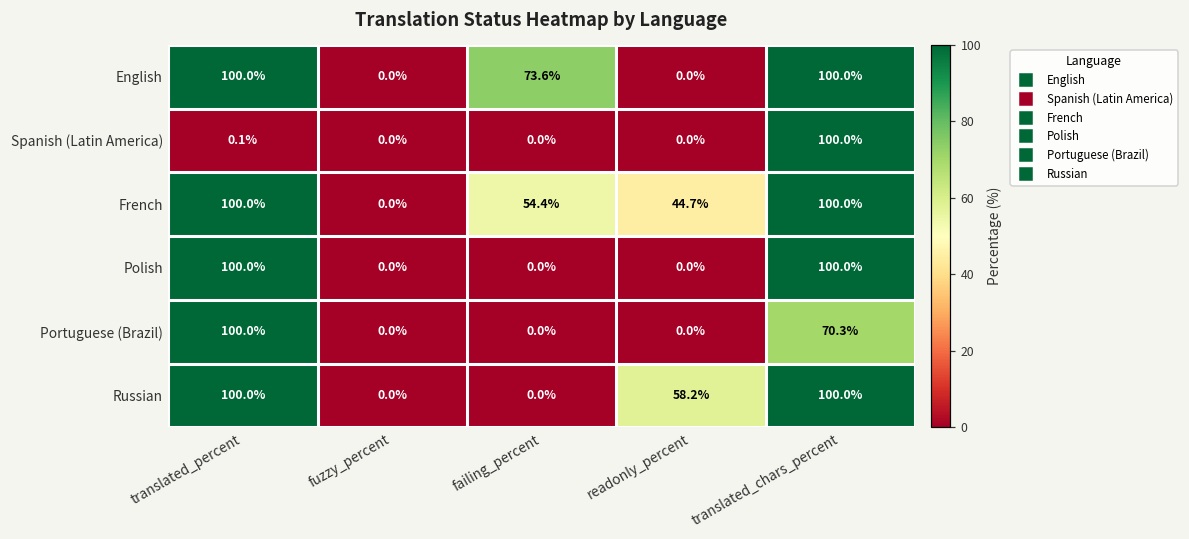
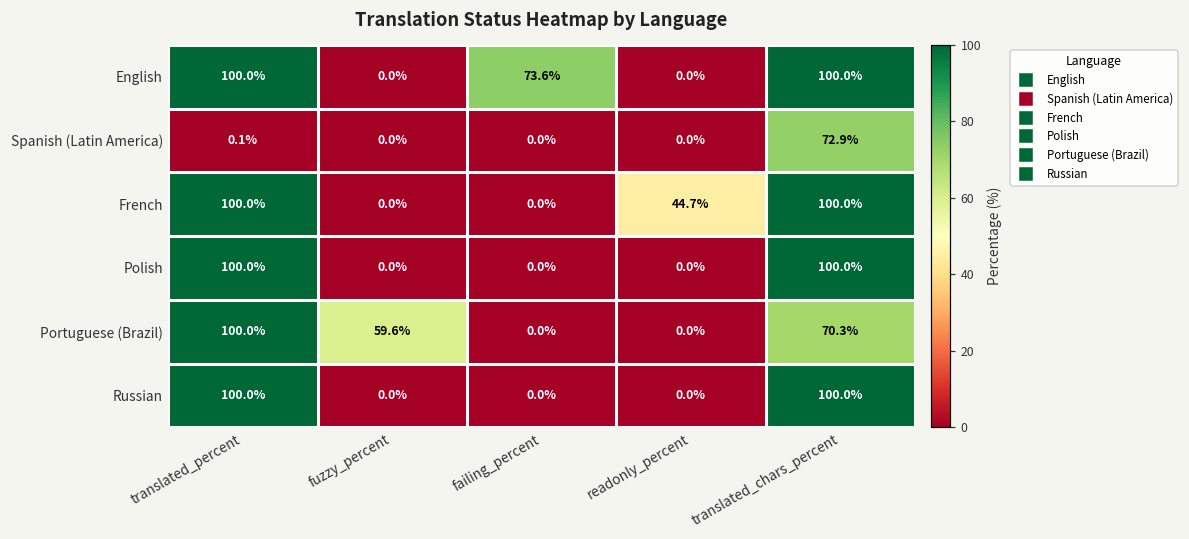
  {
    "English": {
      "translated_percent": "100.0%",
      "fuzzy_percent": "0.0%",
      "failing_percent": "73.6%",
      "readonly_percent": "0.0%",
      "translated_chars_percent": "100.0%"
    },
    "Spanish (Latin America)": {
      "translated_percent": "0.1%",
      "fuzzy_percent": "0.0%",
      "failing_percent": "0.0%",
      "readonly_percent": "0.0%",
-     "translated_chars_percent": "100.0%"
+     "translated_chars_percent": "72.9%"
    },
    "French": {
      "translated_percent": "100.0%",
      "fuzzy_percent": "0.0%",
-     "failing_percent": "54.4%",
+     "failing_percent": "0.0%",
      "readonly_percent": "44.7%",
      "translated_chars_percent": "100.0%"
    },
    "Polish": {
      "translated_percent": "100.0%",
      "fuzzy_percent": "0.0%",
      "failing_percent": "0.0%",
      "readonly_percent": "0.0%",
      "translated_chars_percent": "100.0%"
    },
    "Portuguese (Brazil)": {
      "translated_percent": "100.0%",
-     "fuzzy_percent": "0.0%",
+     "fuzzy_percent": "59.6%",
      "failing_percent": "0.0%",
      "readonly_percent": "0.0%",
      "translated_chars_percent": "70.3%"
    },
    "Russian": {
      "translated_percent": "100.0%",
      "fuzzy_percent": "0.0%",
      "failing_percent": "0.0%",
-     "readonly_percent": "58.2%",
+     "readonly_percent": "0.0%",
      "translated_chars_percent": "100.0%"
    }
  }
